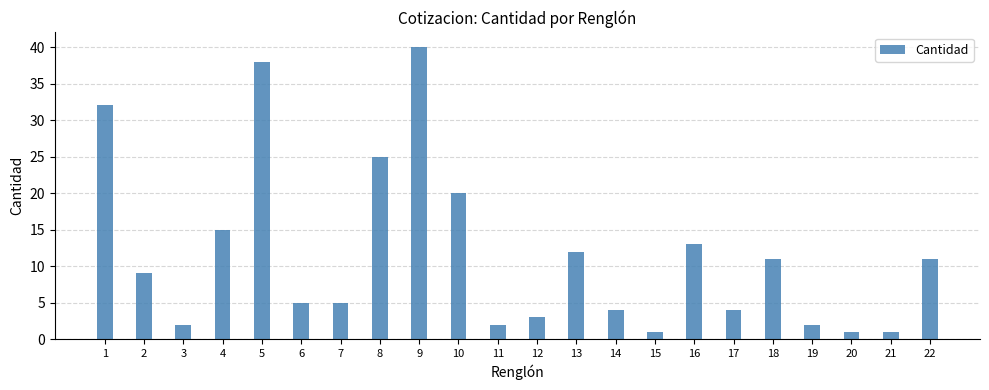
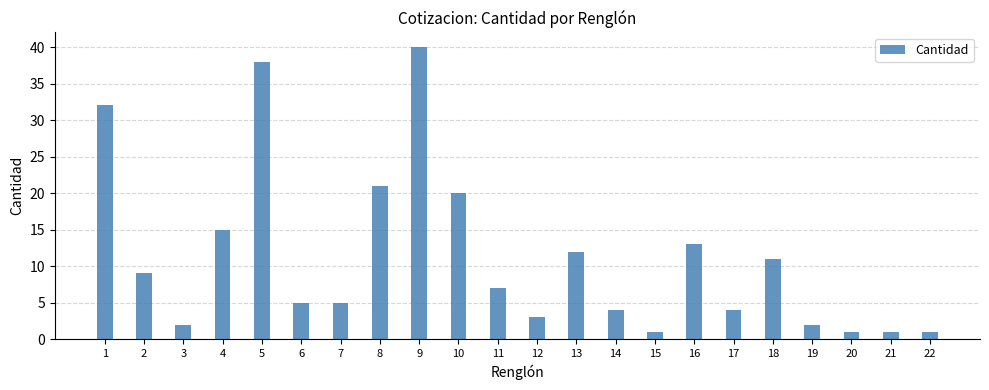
  {
    "1": 32,
    "2": 9,
    "3": 2,
    "4": 15,
    "5": 38,
    "6": 5,
    "7": 5,
-   "8": 25,
+   "8": 21,
    "9": 40,
    "10": 20,
-   "11": 2,
+   "11": 7,
    "12": 3,
    "13": 12,
    "14": 4,
    "15": 1,
    "16": 13,
    "17": 4,
    "18": 11,
    "19": 2,
    "20": 1,
    "21": 1,
-   "22": 11
+   "22": 1
  }
